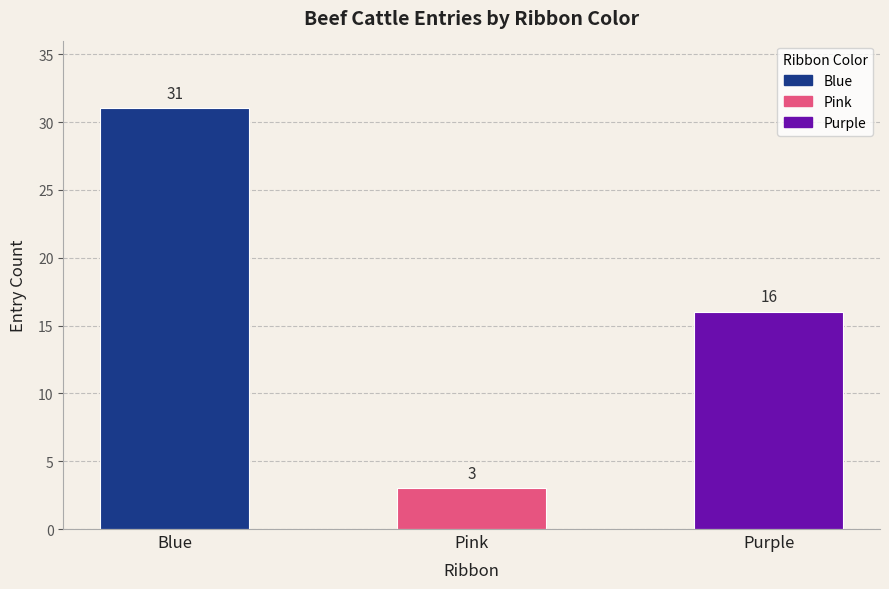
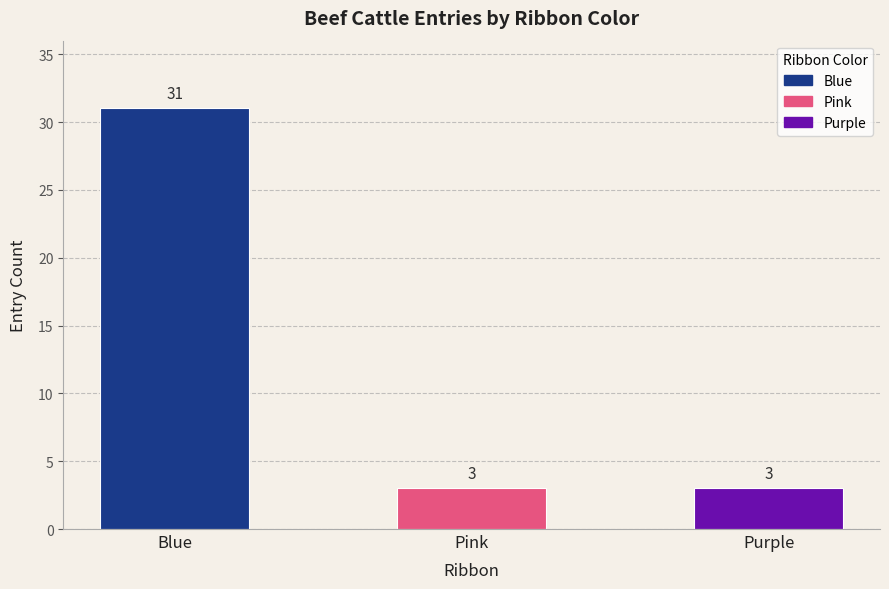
  {
    "Blue": 31,
    "Pink": 3,
-   "Purple": 16
+   "Purple": 3
  }
